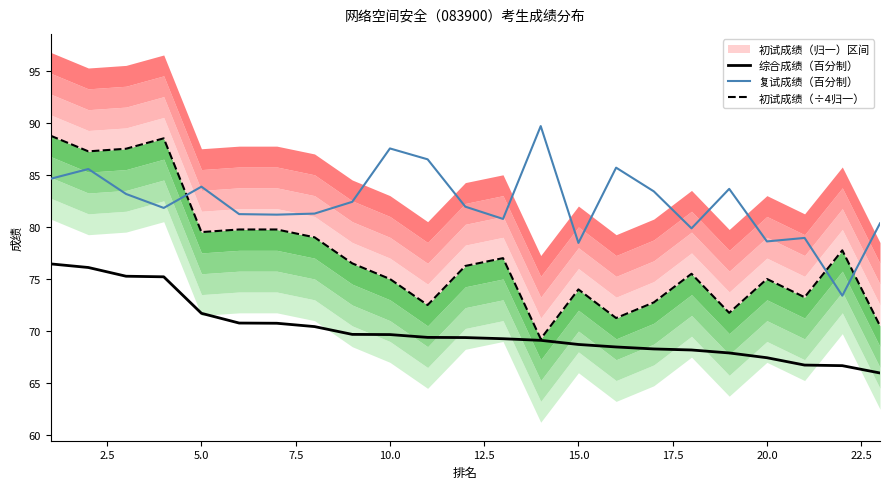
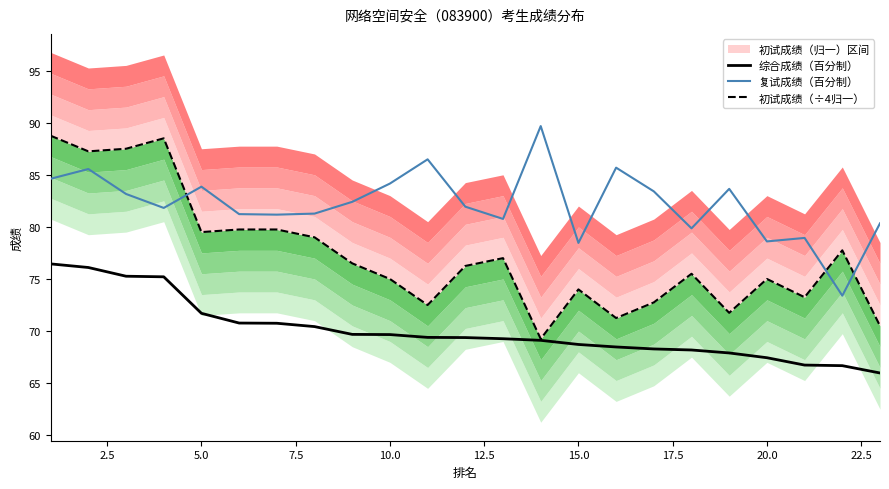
  {
    "复试成绩（百分制）": {
      "5.0": 83.9,
-     "10.0": 87.5,
+     "10.0": 84.2,
      "15.0": 78.5,
      "20.0": 78.6
    }
  }
